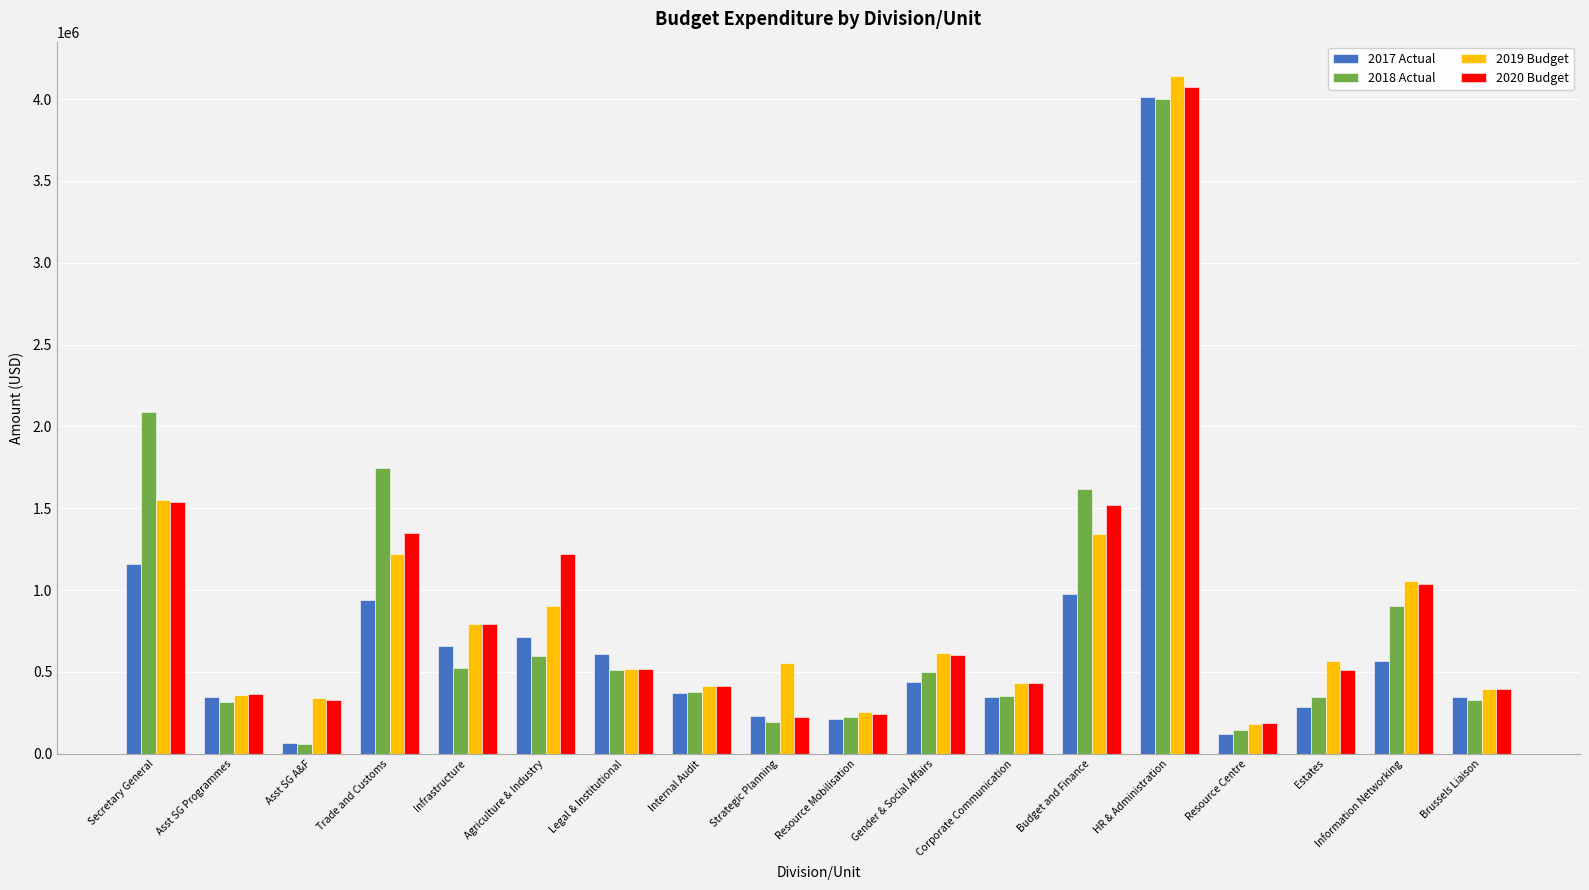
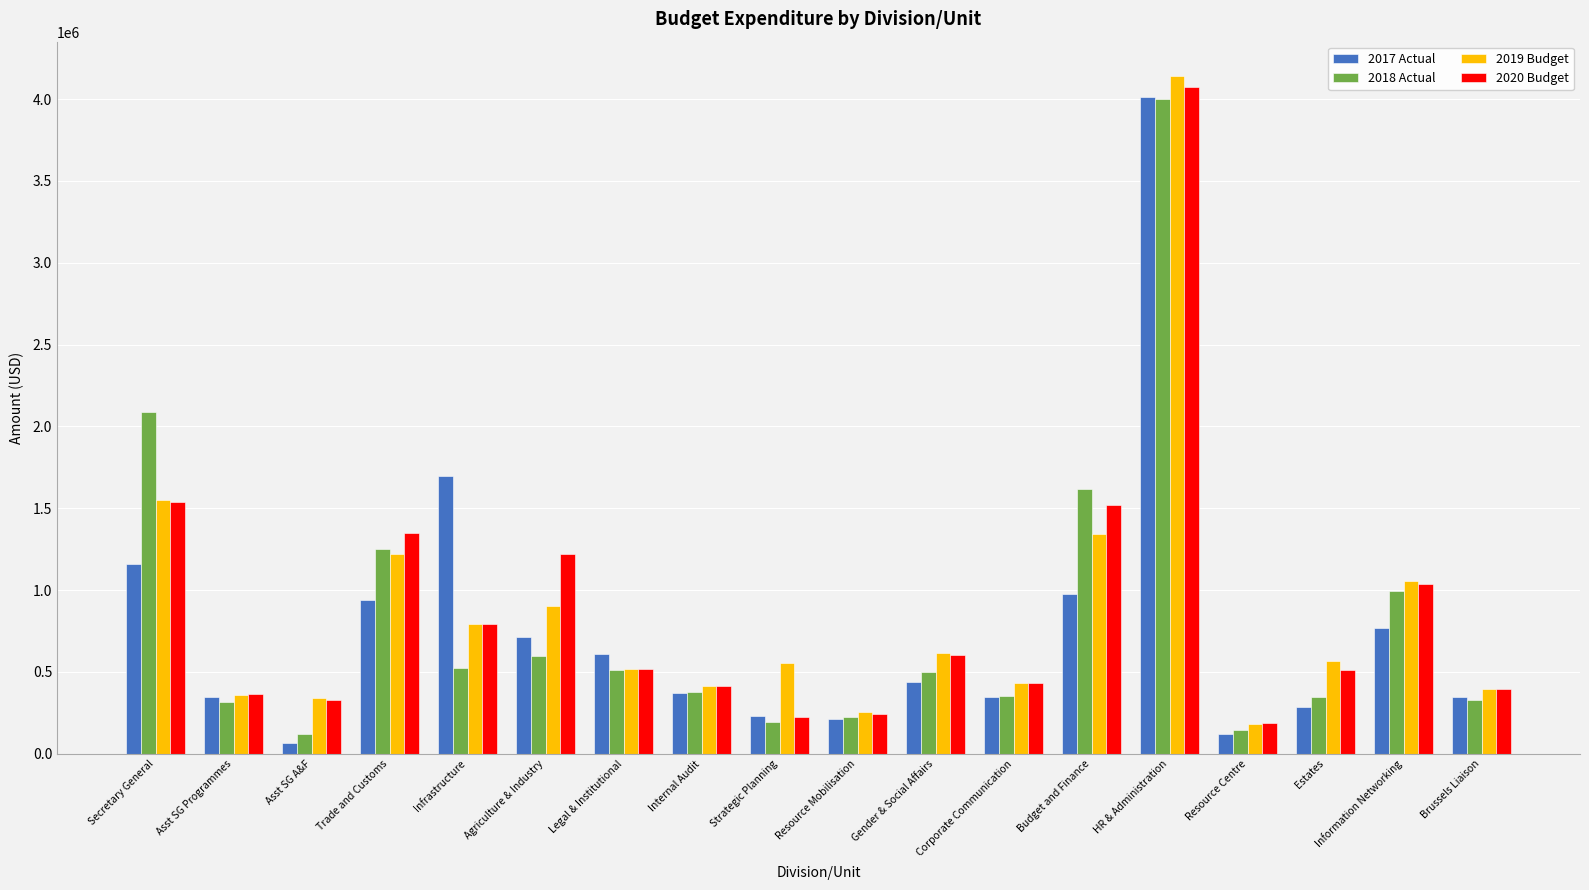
  {
    "2017 Actual": {
      "Secretary General": 1160000,
      "Asst SG Programmes": 350000,
      "Asst SG A&F": 60000,
      "Trade and Customs": 940000,
-     "Infrastructure": 660000,
+     "Infrastructure": 1690000,
      "Agriculture & Industry": 710000,
      "Legal & Institutional": 610000,
      "Internal Audit": 370000,
      "Strategic Planning": 230000,
      "Resource Mobilisation": 210000,
      "Gender & Social Affairs": 440000,
      "Corporate Communication": 340000,
      "Budget and Finance": 980000,
      "HR & Administration": 4010000,
      "Resource Centre": 120000,
      "Estates": 290000,
-     "Information Networking": 560000,
+     "Information Networking": 770000,
      "Brussels Liaison": 350000
    },
    "2018 Actual": {
      "Secretary General": 2090000,
      "Asst SG Programmes": 320000,
-     "Asst SG A&F": 60000,
-     "Trade and Customs": 1740000,
+     "Asst SG A&F": 120000,
+     "Trade and Customs": 1250000,
      "Infrastructure": 520000,
      "Agriculture & Industry": 600000,
      "Legal & Institutional": 510000,
      "Internal Audit": 380000,
      "Strategic Planning": 200000,
      "Resource Mobilisation": 220000,
      "Gender & Social Affairs": 500000,
      "Corporate Communication": 350000,
      "Budget and Finance": 1620000,
      "HR & Administration": 4000000,
      "Resource Centre": 140000,
      "Estates": 340000,
-     "Information Networking": 900000,
+     "Information Networking": 1000000,
      "Brussels Liaison": 330000
    },
    "2019 Budget": {
      "Secretary General": 1550000,
      "Asst SG Programmes": 360000,
      "Asst SG A&F": 340000,
      "Trade and Customs": 1220000,
      "Infrastructure": 790000,
      "Agriculture & Industry": 910000,
      "Legal & Institutional": 520000,
      "Internal Audit": 420000,
      "Strategic Planning": 550000,
      "Resource Mobilisation": 250000,
      "Gender & Social Affairs": 610000,
      "Corporate Communication": 430000,
      "Budget and Finance": 1340000,
      "HR & Administration": 4140000,
      "Resource Centre": 180000,
      "Estates": 560000,
      "Information Networking": 1050000,
      "Brussels Liaison": 400000
    },
    "2020 Budget": {
      "Secretary General": 1540000,
      "Asst SG Programmes": 370000,
      "Asst SG A&F": 330000,
      "Trade and Customs": 1350000,
      "Infrastructure": 790000,
      "Agriculture & Industry": 1220000,
      "Legal & Institutional": 520000,
      "Internal Audit": 420000,
      "Strategic Planning": 230000,
      "Resource Mobilisation": 240000,
      "Gender & Social Affairs": 600000,
      "Corporate Communication": 430000,
      "Budget and Finance": 1520000,
      "HR & Administration": 4070000,
      "Resource Centre": 190000,
      "Estates": 510000,
      "Information Networking": 1040000,
      "Brussels Liaison": 390000
    }
  }
